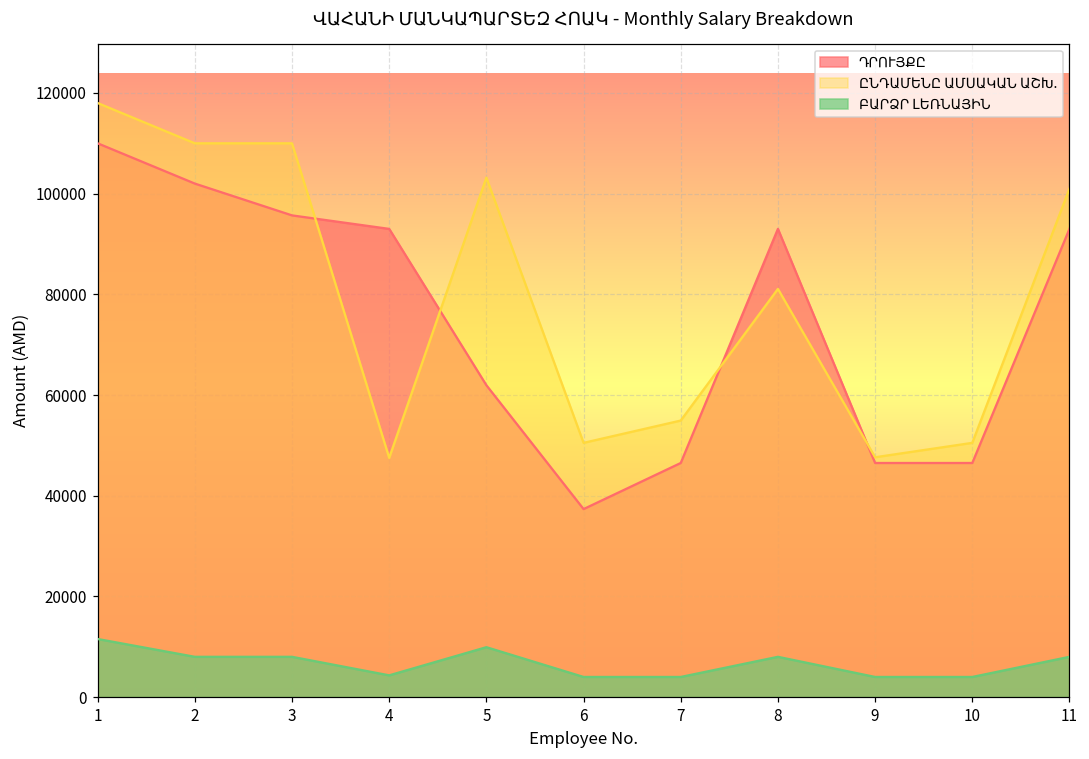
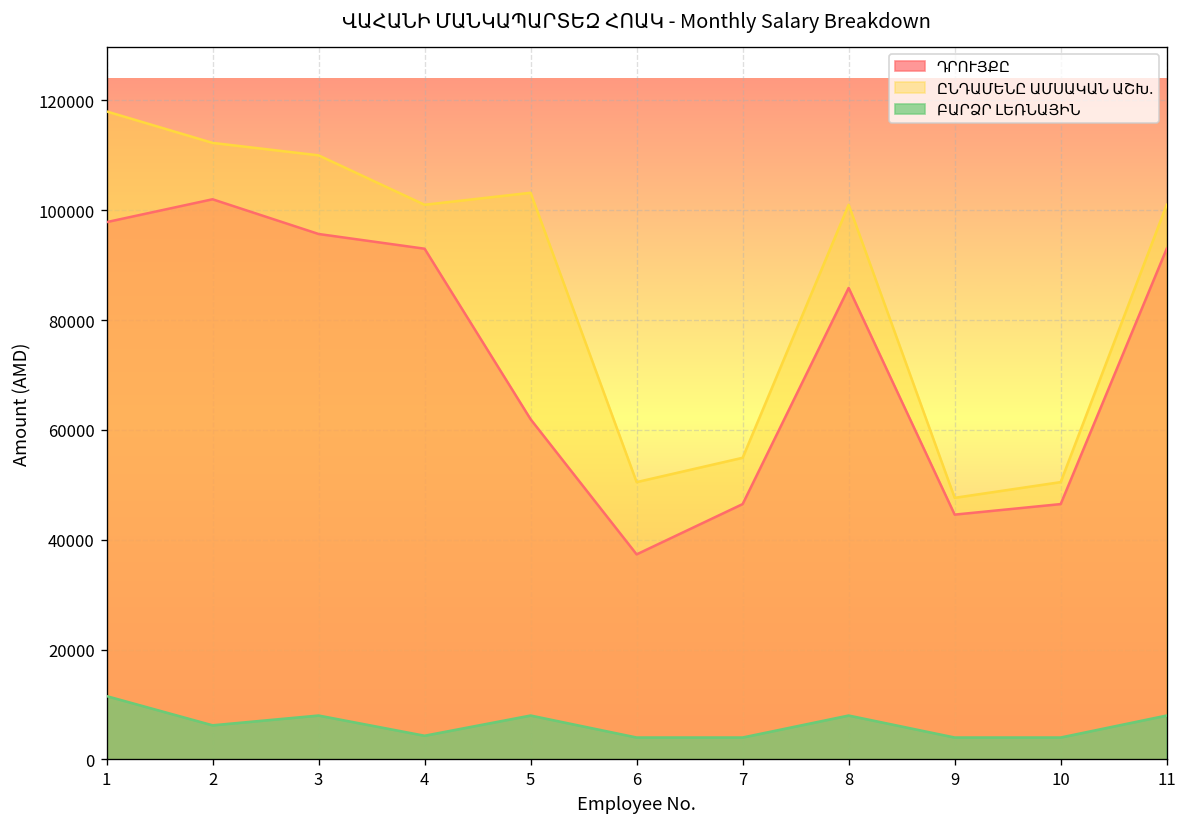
  {
    "ԴՐՈՒՅՔԸ": {
-     "1": 110000,
+     "1": 98000,
      "2": 102000,
      "3": 96000,
      "4": 93000,
      "5": 62000,
      "6": 37000,
      "7": 47000,
-     "8": 93000,
-     "9": 47000,
+     "8": 86000,
+     "9": 45000,
      "10": 47000,
      "11": 93000
    },
    "ԸՆԴԱՄԵՆԸ ԱՄՍԱԿԱՆ ԱՇԽ.": {
      "1": 118000,
-     "2": 110000,
+     "2": 112000,
      "3": 110000,
-     "4": 48000,
+     "4": 101000,
      "5": 103000,
      "6": 51000,
      "7": 55000,
-     "8": 81000,
+     "8": 101000,
      "9": 48000,
      "10": 51000,
      "11": 101000
    },
    "ԲԱՐՁՐ ԼԵՌՆԱՅԻՆ": {
      "1": 12000,
-     "2": 8000,
+     "2": 6000,
      "3": 8000,
      "4": 4000,
-     "5": 10000,
+     "5": 8000,
      "6": 4000,
      "7": 4000,
      "8": 8000,
      "9": 4000,
      "10": 4000,
      "11": 8000
    }
  }
